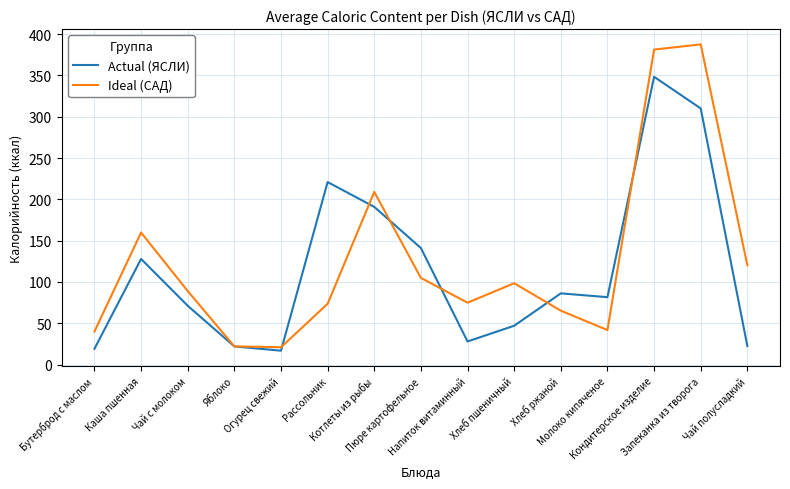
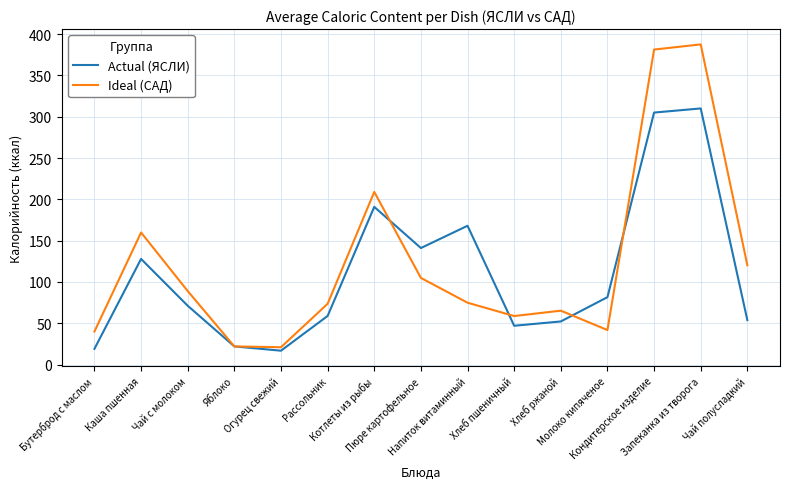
  {
    "Actual (ЯСЛИ)": {
      "Бутерброд с маслом": 20,
      "Каша пшенная": 130,
      "Чай с молоком": 70,
      "Огурец свежий": 20,
-     "Рассольник": 220,
+     "Рассольник": 60,
      "Котлеты из рыбы": 190,
      "Пюре картофельное": 140,
-     "Напиток витаминный": 30,
+     "Напиток витаминный": 170,
      "Хлеб пшеничный": 50,
-     "Хлеб ржаной": 90,
+     "Хлеб ржаной": 50,
      "Молоко кипяченое": 80,
-     "Кондитерское изделие": 350,
+     "Кондитерское изделие": 310,
      "Запеканка из творога": 310,
-     "Чай полусладкий": 20
+     "Чай полусладкий": 50
    },
    "Ideal (САД)": {
      "Бутерброд с маслом": 40,
      "Каша пшенная": 160,
      "Чай с молоком": 90,
      "Огурец свежий": 20,
      "Рассольник": 70,
      "Котлеты из рыбы": 210,
      "Пюре картофельное": 100,
      "Напиток витаминный": 70,
-     "Хлеб пшеничный": 100,
+     "Хлеб пшеничный": 60,
      "Хлеб ржаной": 70,
      "Молоко кипяченое": 40,
      "Кондитерское изделие": 380,
      "Запеканка из творога": 390,
      "Чай полусладкий": 120
    }
  }
